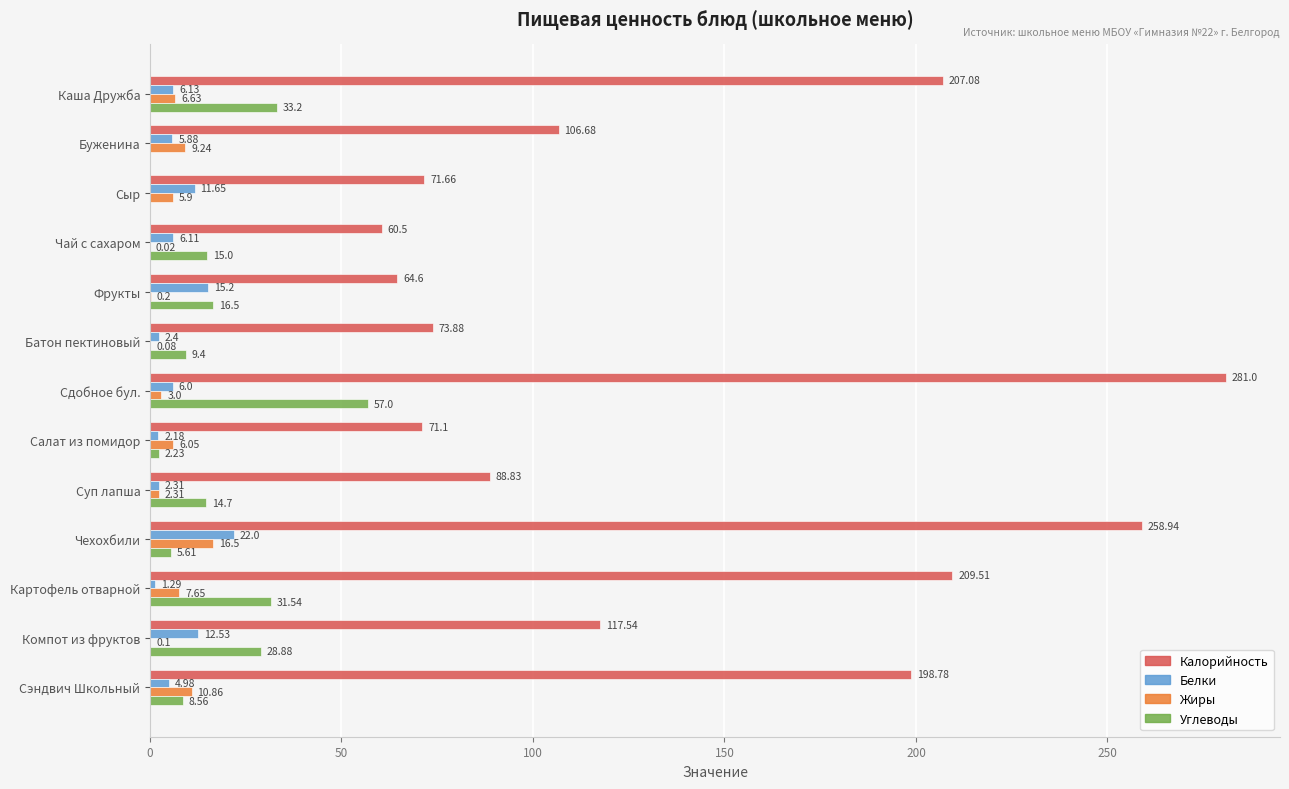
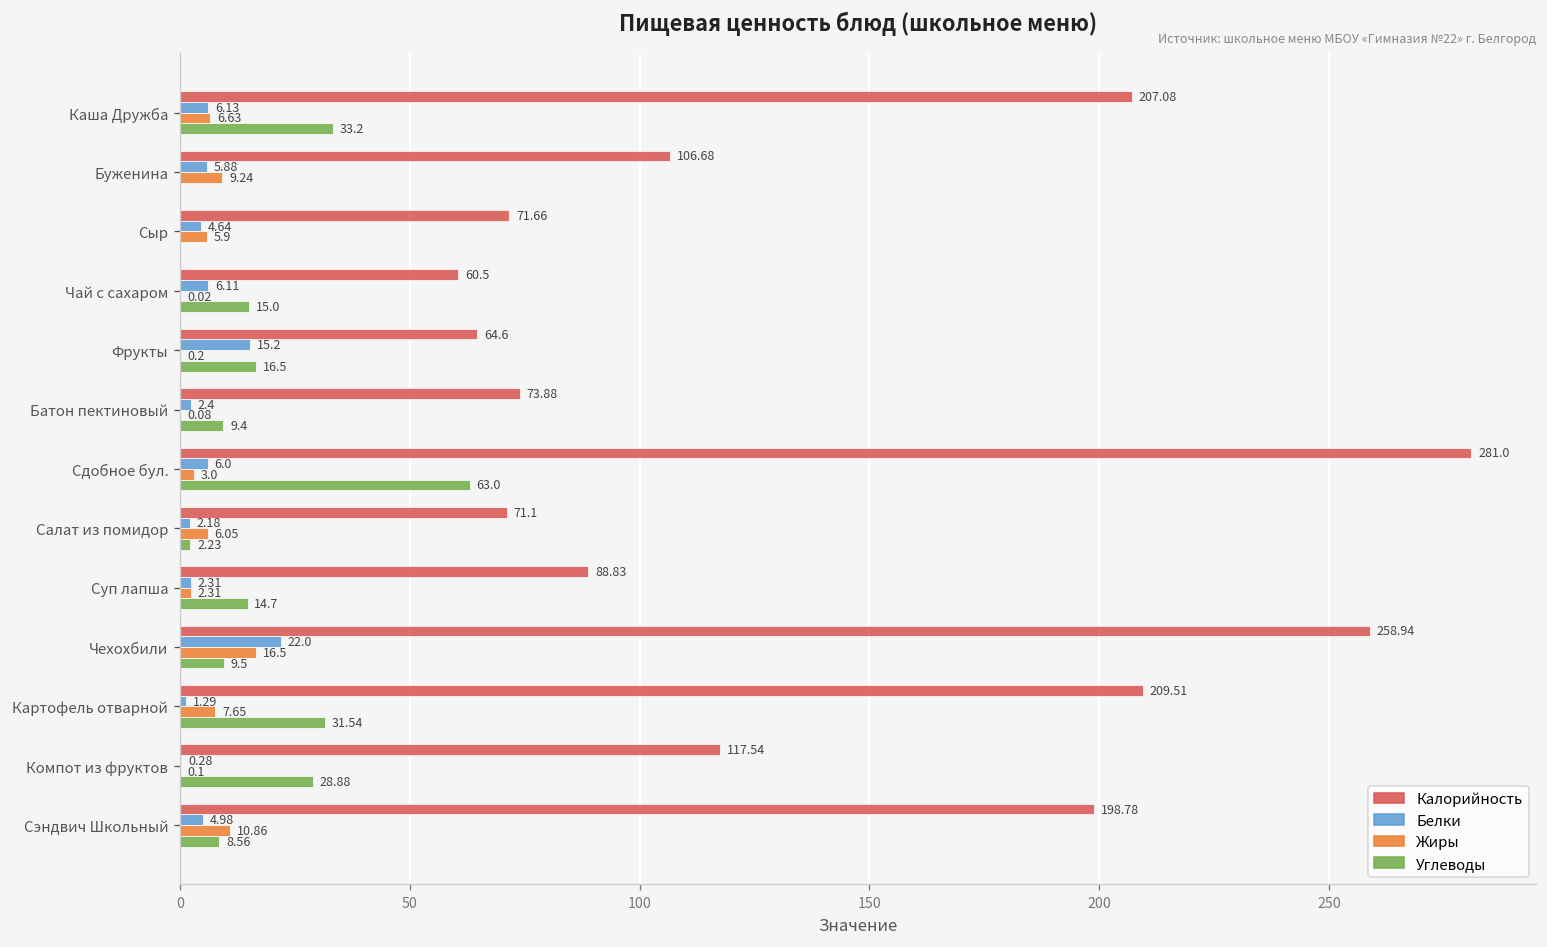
  {
    "Белки": {
      "Каша Дружба": 6.13,
      "Буженина": 5.88,
-     "Сыр": 11.65,
+     "Сыр": 4.64,
      "Чай с сахаром": 6.11,
      "Фрукты": 15.2,
      "Батон пектиновый": 2.4,
      "Сдобное бул.": 6.0,
      "Салат из помидор": 2.18,
      "Суп лапша": 2.31,
      "Чехохбили": 22.0,
      "Картофель отварной": 1.29,
-     "Компот из фруктов": 12.53,
+     "Компот из фруктов": 0.28,
      "Сэндвич Школьный": 4.98
    },
    "Углеводы": {
      "Каша Дружба": 33.2,
      "Чай с сахаром": 15.0,
      "Фрукты": 16.5,
      "Батон пектиновый": 9.4,
-     "Сдобное бул.": 57.0,
+     "Сдобное бул.": 63.0,
      "Салат из помидор": 2.23,
      "Суп лапша": 14.7,
-     "Чехохбили": 5.61,
+     "Чехохбили": 9.5,
      "Картофель отварной": 31.54,
      "Компот из фруктов": 28.88,
      "Сэндвич Школьный": 8.56
    }
  }
